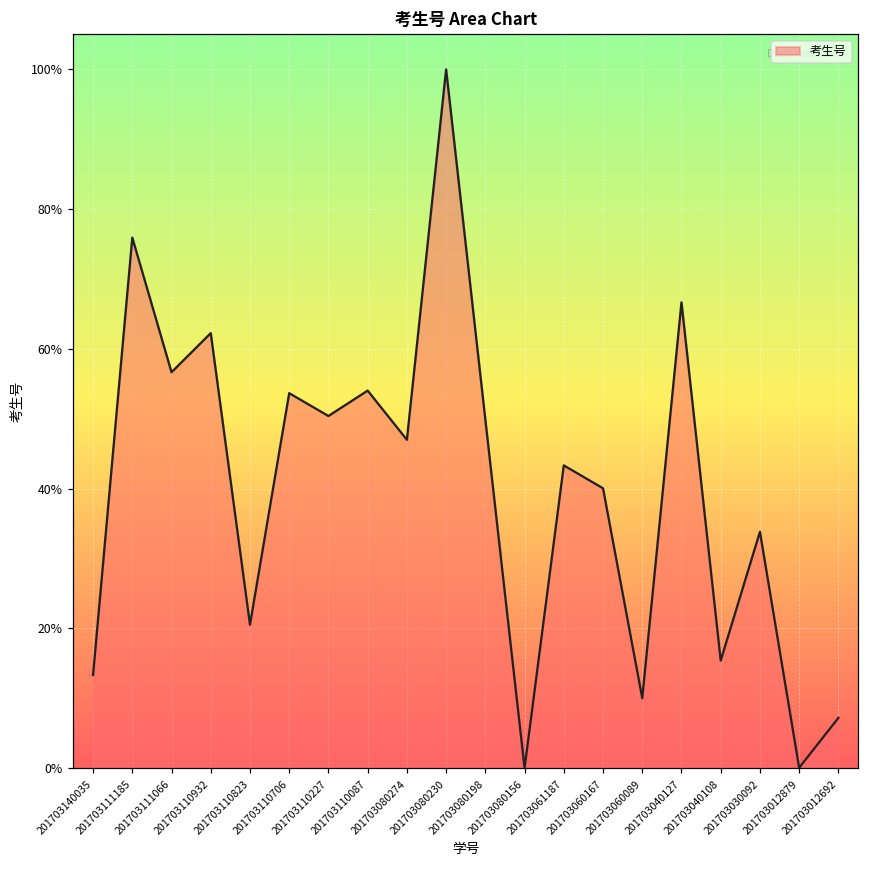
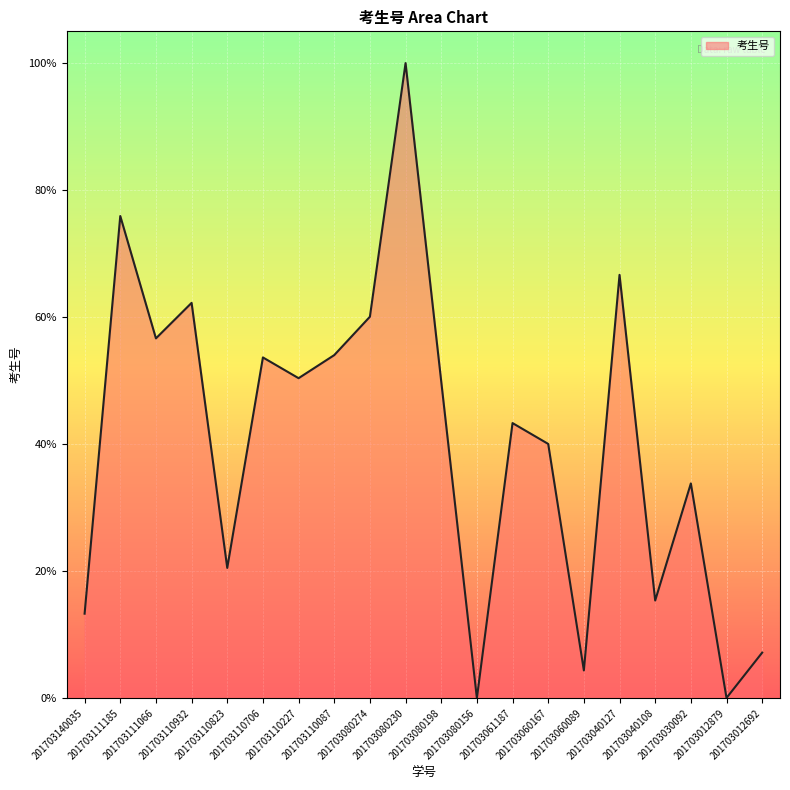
  {
    "201703140035": "13%",
    "201703111185": "76%",
    "201703111066": "57%",
    "201703110932": "62%",
    "201703110823": "21%",
    "201703110706": "54%",
    "201703110227": "50%",
    "201703110087": "54%",
-   "201703080274": "47%",
+   "201703080274": "60%",
    "201703080230": "100%",
    "201703080198": "50%",
    "201703080156": "0%",
    "201703061187": "43%",
    "201703060167": "40%",
-   "201703060089": "10%",
+   "201703060089": "4%",
    "201703040127": "67%",
    "201703040108": "15%",
    "201703030092": "34%",
    "201703012879": "0%",
    "201703012692": "7%"
  }
